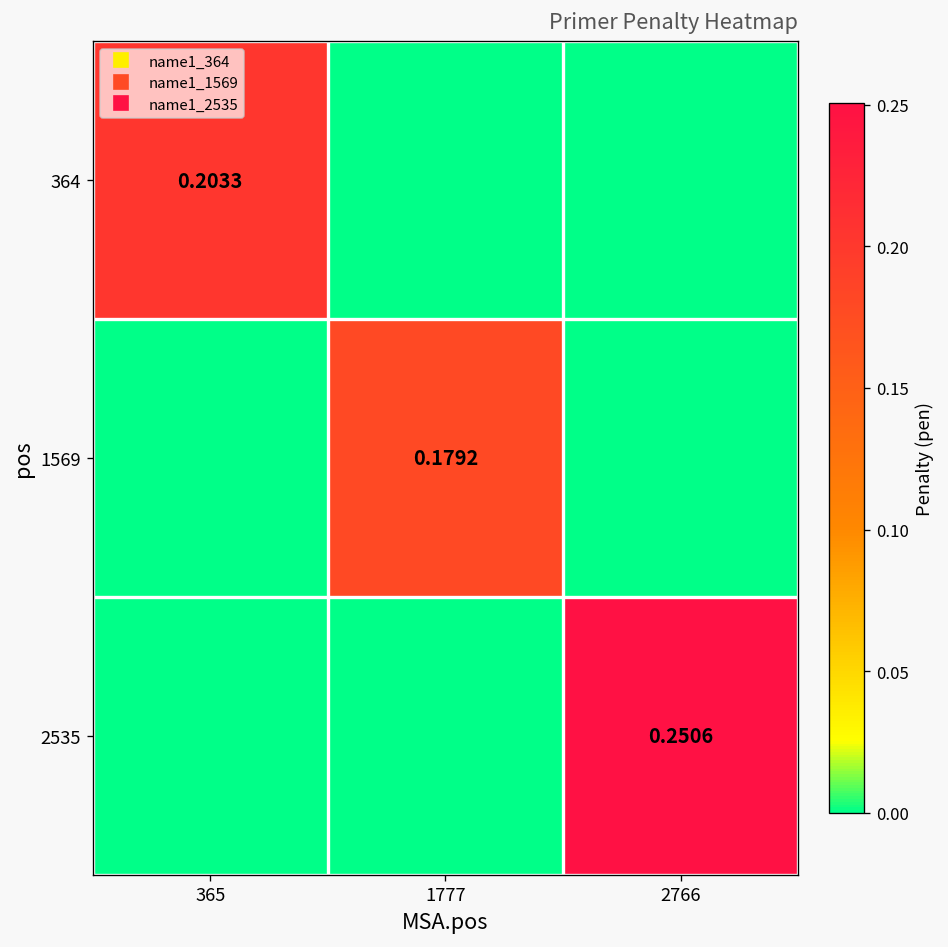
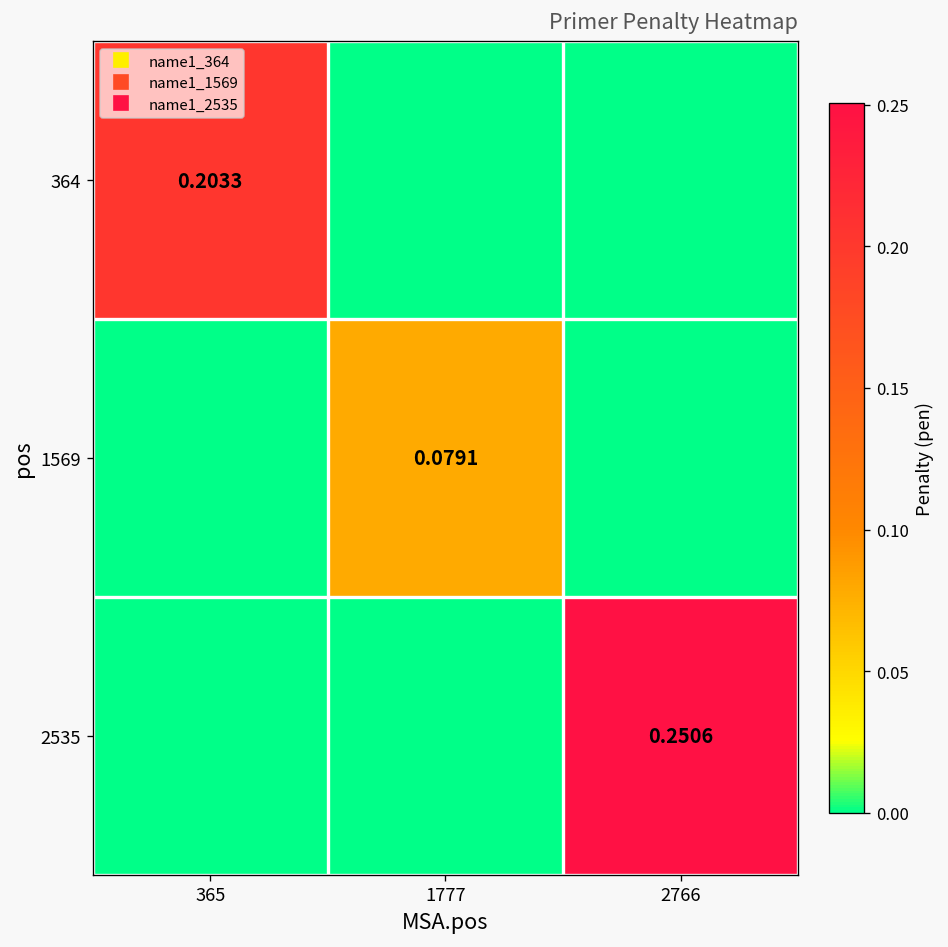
  {
    "364": {
      "365": 0.2033
    },
    "1569": {
-     "1777": 0.1792
+     "1777": 0.0791
    },
    "2535": {
      "2766": 0.2506
    }
  }
